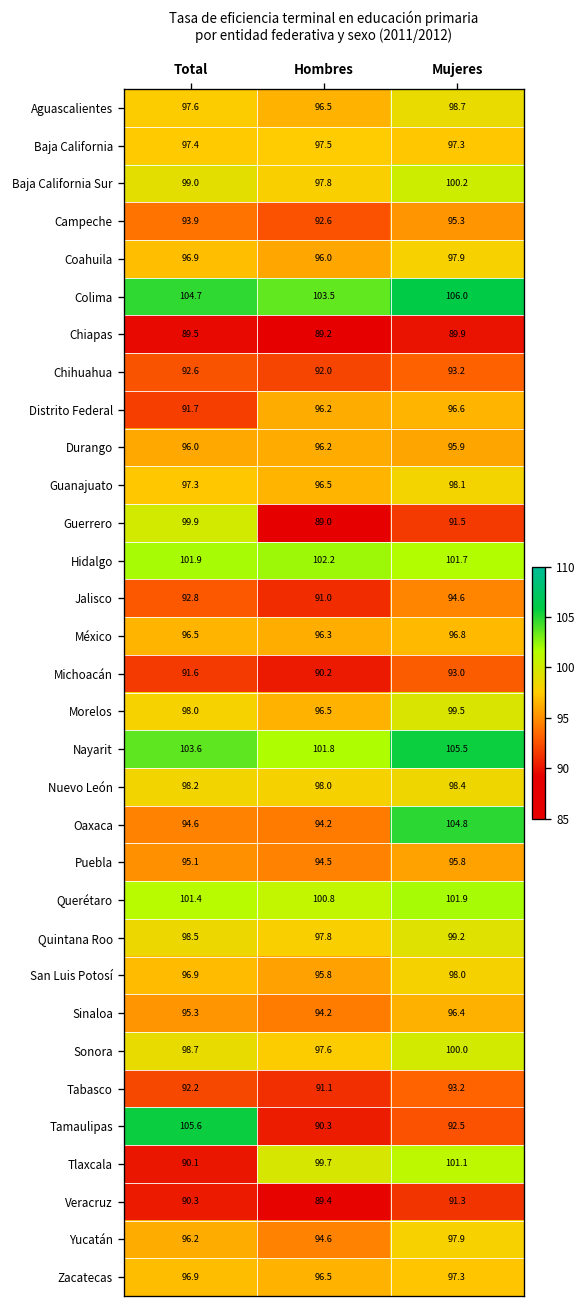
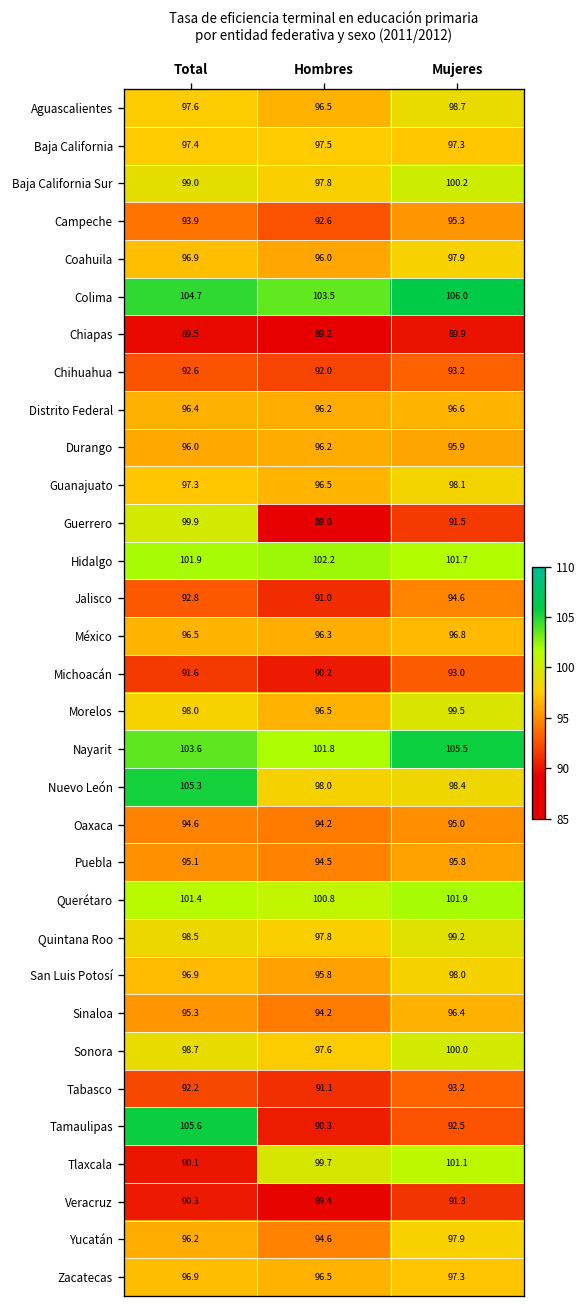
  {
    "Aguascalientes": {
      "Total": 97.6,
      "Hombres": 96.5,
      "Mujeres": 98.7
    },
    "Baja California": {
      "Total": 97.4,
      "Hombres": 97.5,
      "Mujeres": 97.3
    },
    "Baja California Sur": {
      "Total": 99.0,
      "Hombres": 97.8,
      "Mujeres": 100.2
    },
    "Campeche": {
      "Total": 93.9,
      "Hombres": 92.6,
      "Mujeres": 95.3
    },
    "Coahuila": {
      "Total": 96.9,
      "Hombres": 96.0,
      "Mujeres": 97.9
    },
    "Colima": {
      "Total": 104.7,
      "Hombres": 103.5,
      "Mujeres": 106.0
    },
    "Chiapas": {
      "Total": 89.5,
      "Hombres": 89.2,
      "Mujeres": 89.9
    },
    "Chihuahua": {
      "Total": 92.6,
      "Hombres": 92.0,
      "Mujeres": 93.2
    },
    "Distrito Federal": {
-     "Total": 91.7,
+     "Total": 96.4,
      "Hombres": 96.2,
      "Mujeres": 96.6
    },
    "Durango": {
      "Total": 96.0,
      "Hombres": 96.2,
      "Mujeres": 95.9
    },
    "Guanajuato": {
      "Total": 97.3,
      "Hombres": 96.5,
      "Mujeres": 98.1
    },
    "Guerrero": {
      "Total": 99.9,
      "Hombres": 89.0,
      "Mujeres": 91.5
    },
    "Hidalgo": {
      "Total": 101.9,
      "Hombres": 102.2,
      "Mujeres": 101.7
    },
    "Jalisco": {
      "Total": 92.8,
      "Hombres": 91.0,
      "Mujeres": 94.6
    },
    "México": {
      "Total": 96.5,
      "Hombres": 96.3,
      "Mujeres": 96.8
    },
    "Michoacán": {
      "Total": 91.6,
      "Hombres": 90.2,
      "Mujeres": 93.0
    },
    "Morelos": {
      "Total": 98.0,
      "Hombres": 96.5,
      "Mujeres": 99.5
    },
    "Nayarit": {
      "Total": 103.6,
      "Hombres": 101.8,
      "Mujeres": 105.5
    },
    "Nuevo León": {
-     "Total": 98.2,
+     "Total": 105.3,
      "Hombres": 98.0,
      "Mujeres": 98.4
    },
    "Oaxaca": {
      "Total": 94.6,
      "Hombres": 94.2,
-     "Mujeres": 104.8
+     "Mujeres": 95.0
    },
    "Puebla": {
      "Total": 95.1,
      "Hombres": 94.5,
      "Mujeres": 95.8
    },
    "Querétaro": {
      "Total": 101.4,
      "Hombres": 100.8,
      "Mujeres": 101.9
    },
    "Quintana Roo": {
      "Total": 98.5,
      "Hombres": 97.8,
      "Mujeres": 99.2
    },
    "San Luis Potosí": {
      "Total": 96.9,
      "Hombres": 95.8,
      "Mujeres": 98.0
    },
    "Sinaloa": {
      "Total": 95.3,
      "Hombres": 94.2,
      "Mujeres": 96.4
    },
    "Sonora": {
      "Total": 98.7,
      "Hombres": 97.6,
      "Mujeres": 100.0
    },
    "Tabasco": {
      "Total": 92.2,
      "Hombres": 91.1,
      "Mujeres": 93.2
    },
    "Tamaulipas": {
      "Total": 105.6,
      "Hombres": 90.3,
      "Mujeres": 92.5
    },
    "Tlaxcala": {
      "Total": 90.1,
      "Hombres": 99.7,
      "Mujeres": 101.1
    },
    "Veracruz": {
      "Total": 90.3,
      "Hombres": 89.4,
      "Mujeres": 91.3
    },
    "Yucatán": {
      "Total": 96.2,
      "Hombres": 94.6,
      "Mujeres": 97.9
    },
    "Zacatecas": {
      "Total": 96.9,
      "Hombres": 96.5,
      "Mujeres": 97.3
    }
  }
